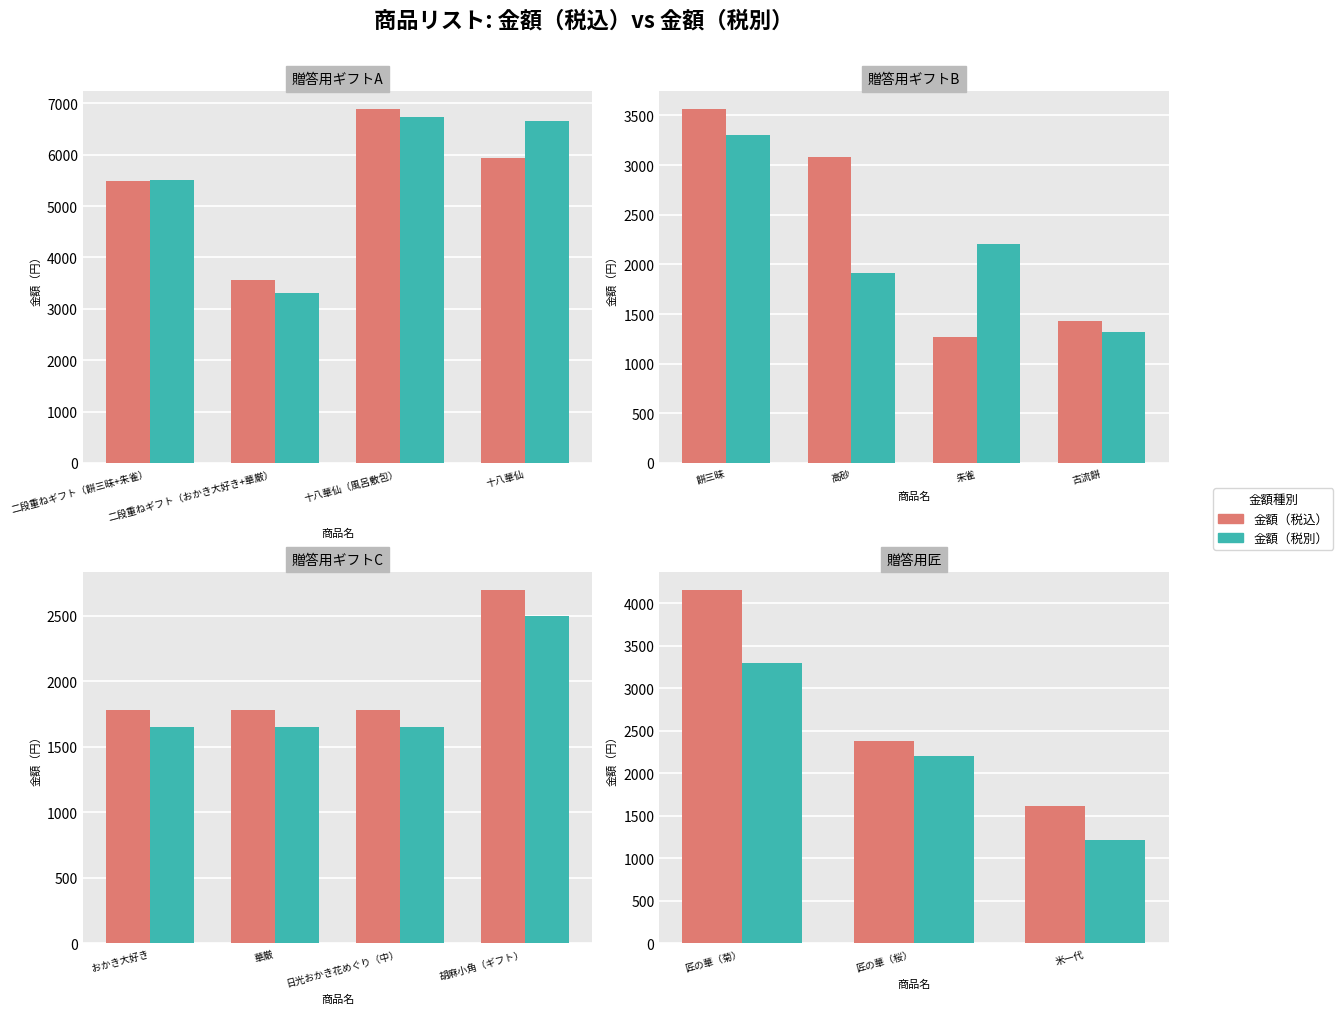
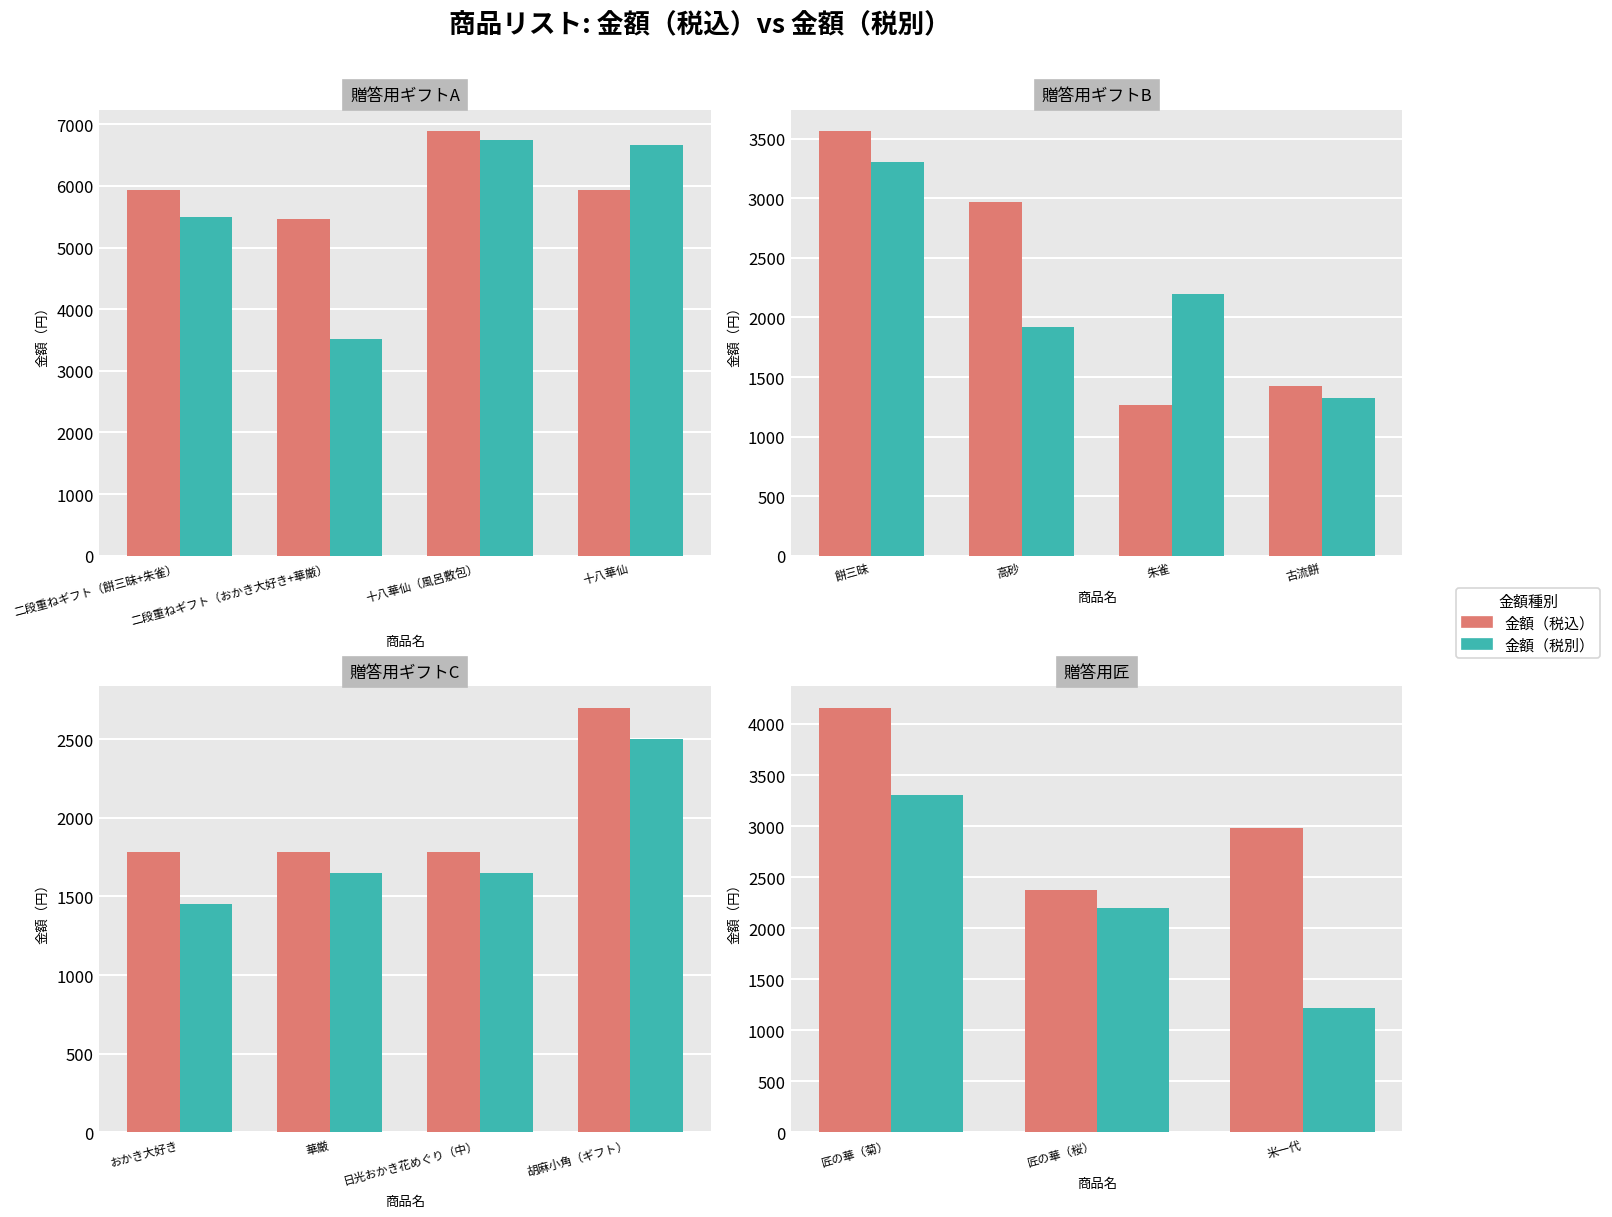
  {
    "贈答用ギフトA": {
      "金額（税込）": {
-       "二段重ねギフト（餅三昧+朱雀）": 5500,
-       "二段重ねギフト（おかき大好き+華厳）": 3600,
+       "二段重ねギフト（餅三昧+朱雀）": 5900,
+       "二段重ねギフト（おかき大好き+華厳）": 5500,
        "十八華仙（風呂敷包）": 6900,
        "十八華仙": 5900
      },
      "金額（税別）": {
        "二段重ねギフト（餅三昧+朱雀）": 5500,
-       "二段重ねギフト（おかき大好き+華厳）": 3300,
+       "二段重ねギフト（おかき大好き+華厳）": 3500,
        "十八華仙（風呂敷包）": 6700,
        "十八華仙": 6700
      }
    },
    "贈答用ギフトB": {
      "金額（税込）": {
        "餅三昧": 3600,
-       "高砂": 3100,
+       "高砂": 3000,
        "朱雀": 1300,
        "古流餅": 1400
      },
      "金額（税別）": {
        "餅三昧": 3300,
        "高砂": 1900,
        "朱雀": 2200,
        "古流餅": 1300
      }
    },
    "贈答用ギフトC": {
      "金額（税込）": {
        "おかき大好き": 1780,
        "華厳": 1780,
        "日光おかき花めぐり（中）": 1780,
        "胡麻小角（ギフト）": 2700
      },
      "金額（税別）": {
-       "おかき大好き": 1650,
+       "おかき大好き": 1450,
        "華厳": 1650,
        "日光おかき花めぐり（中）": 1650,
        "胡麻小角（ギフト）": 2500
      }
    },
    "贈答用匠": {
      "金額（税込）": {
        "匠の華（菊）": 4200,
        "匠の華（桜）": 2400,
-       "米一代": 1600
+       "米一代": 3000
      },
      "金額（税別）": {
        "匠の華（菊）": 3300,
        "匠の華（桜）": 2200,
        "米一代": 1200
      }
    }
  }
